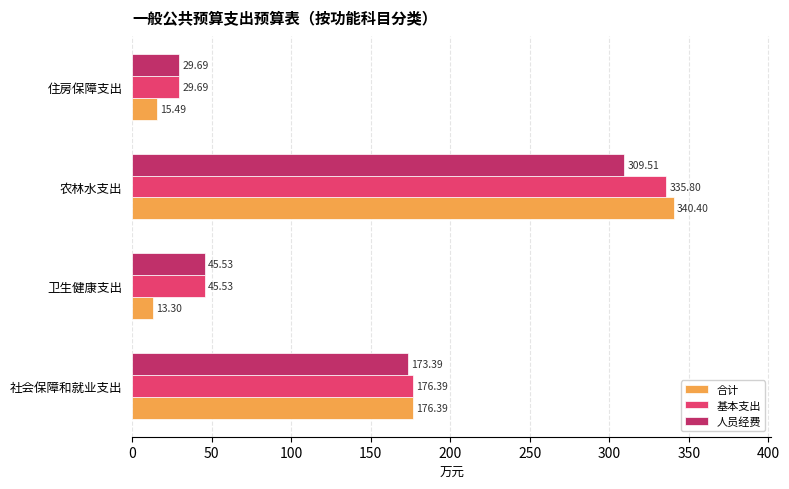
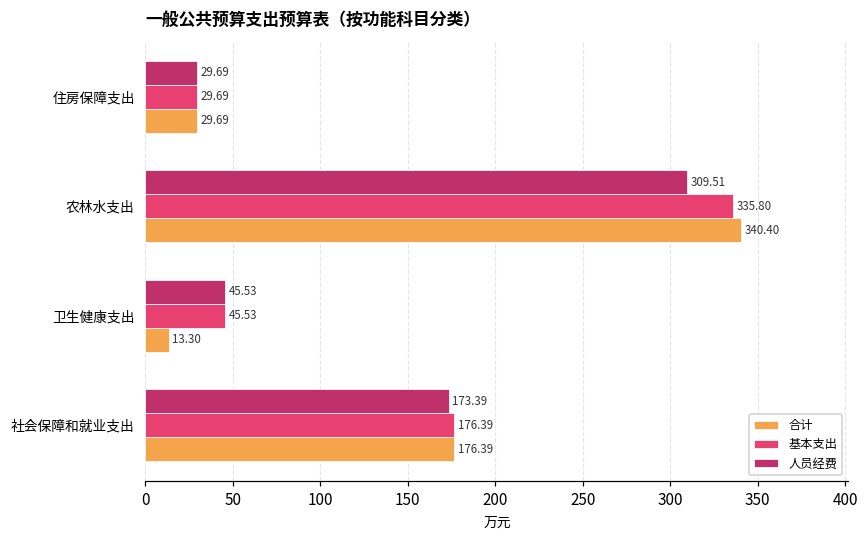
  {
    "合计": {
-     "住房保障支出": 15.49,
+     "住房保障支出": 29.69,
      "农林水支出": 340.40,
      "卫生健康支出": 13.30,
      "社会保障和就业支出": 176.39
    }
  }
